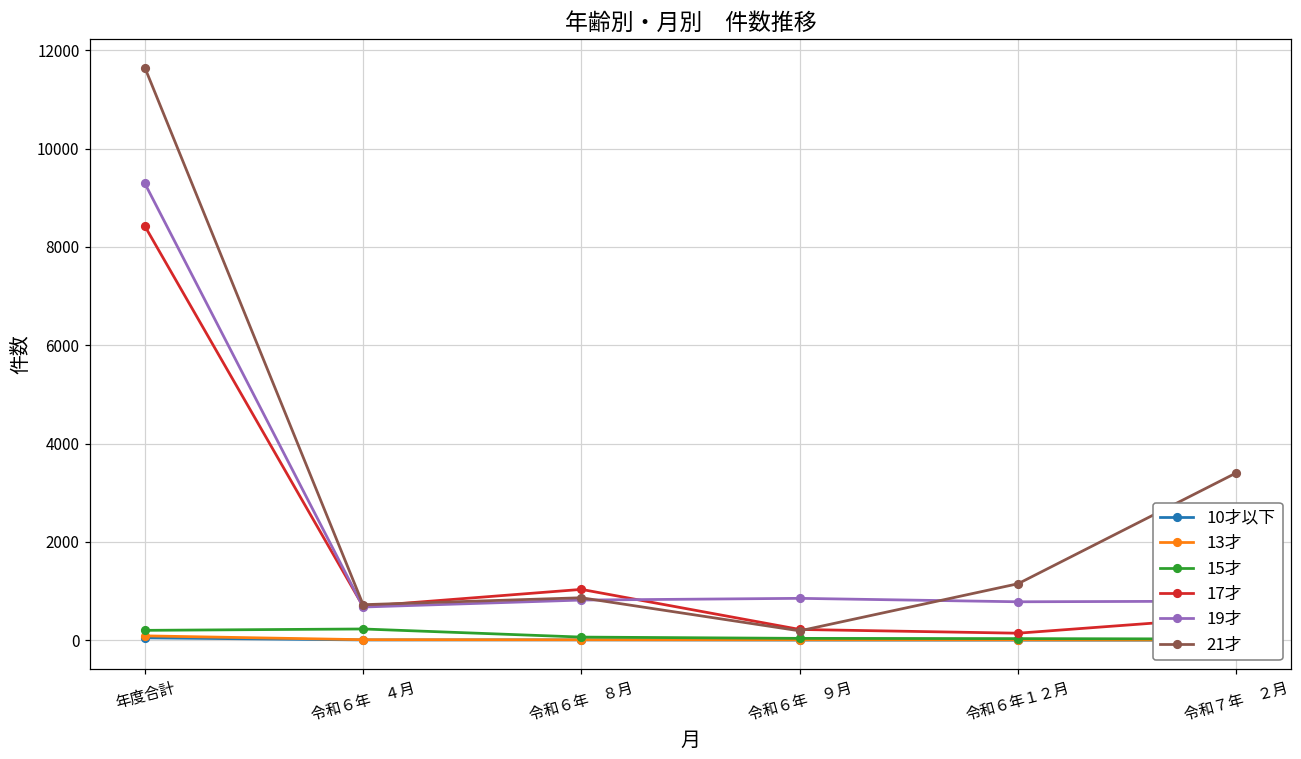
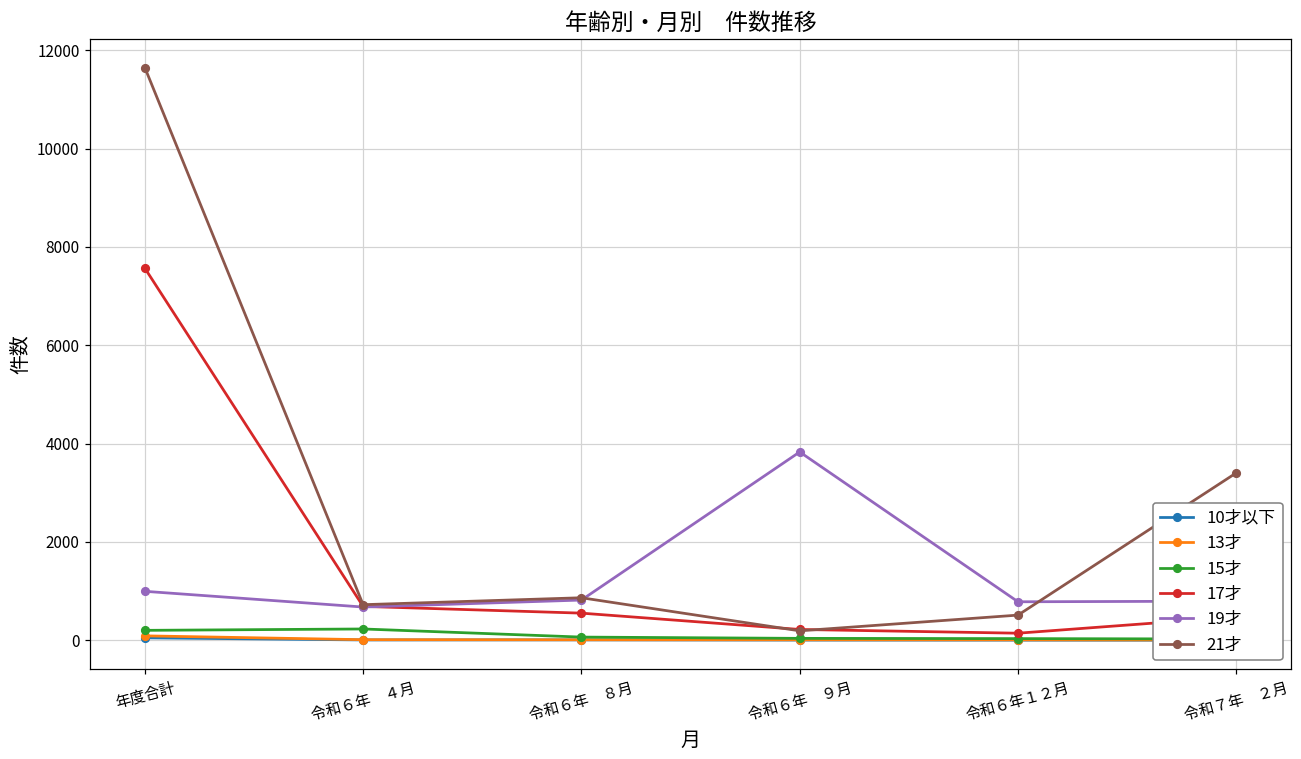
  {
    "15才": {
      "年度合計": 200,
      "令和６年 ４月": 200
    },
    "17才": {
-     "年度合計": 8400,
-     "令和６年 ８月": 1000,
+     "年度合計": 7600,
+     "令和６年 ８月": 600,
      "令和６年１２月": 100
    },
    "19才": {
-     "年度合計": 9300,
-     "令和６年 ９月": 900,
+     "年度合計": 1000,
+     "令和６年 ９月": 3800,
      "令和６年１２月": 800
    },
    "21才": {
      "年度合計": 11600,
-     "令和６年１２月": 1200,
+     "令和６年１２月": 500,
      "令和７年 ２月": 3400
    }
  }
